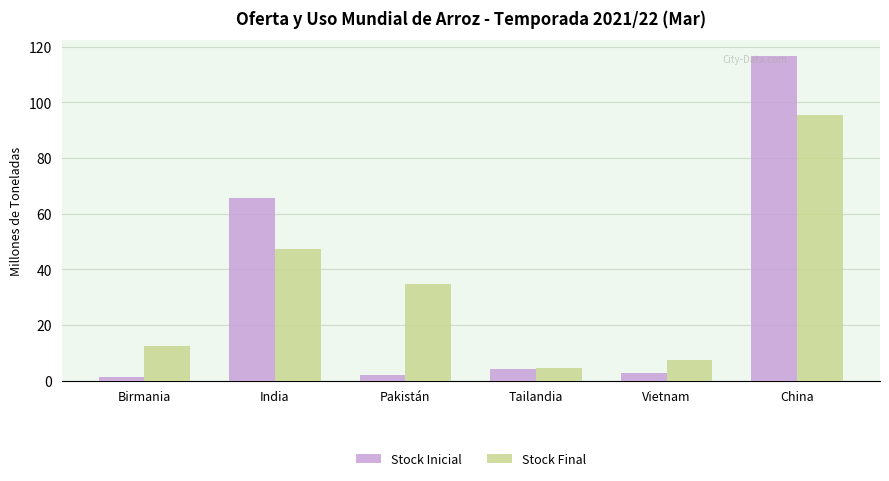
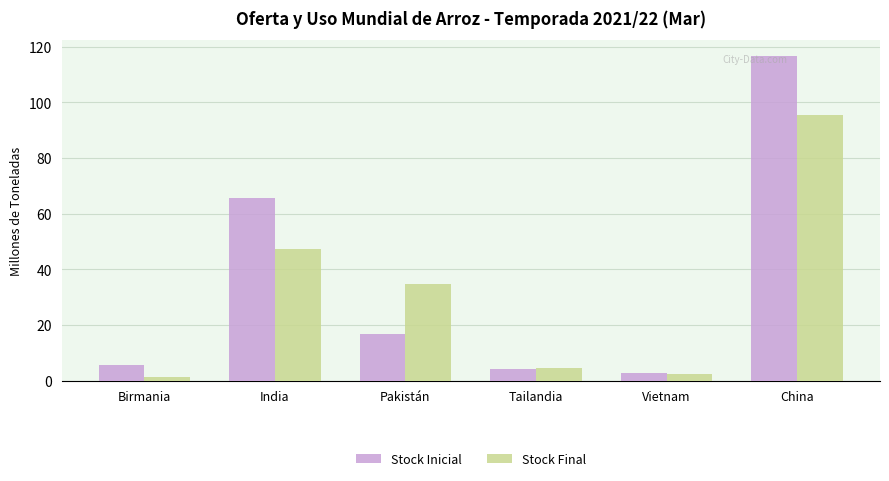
  {
    "Stock Inicial": {
-     "Birmania": 1,
+     "Birmania": 6,
      "India": 66,
-     "Pakistán": 2,
+     "Pakistán": 17,
      "Tailandia": 4,
      "Vietnam": 3,
      "China": 117
    },
    "Stock Final": {
-     "Birmania": 12,
+     "Birmania": 1,
      "India": 47,
      "Pakistán": 35,
      "Tailandia": 5,
-     "Vietnam": 7,
+     "Vietnam": 2,
      "China": 96
    }
  }
